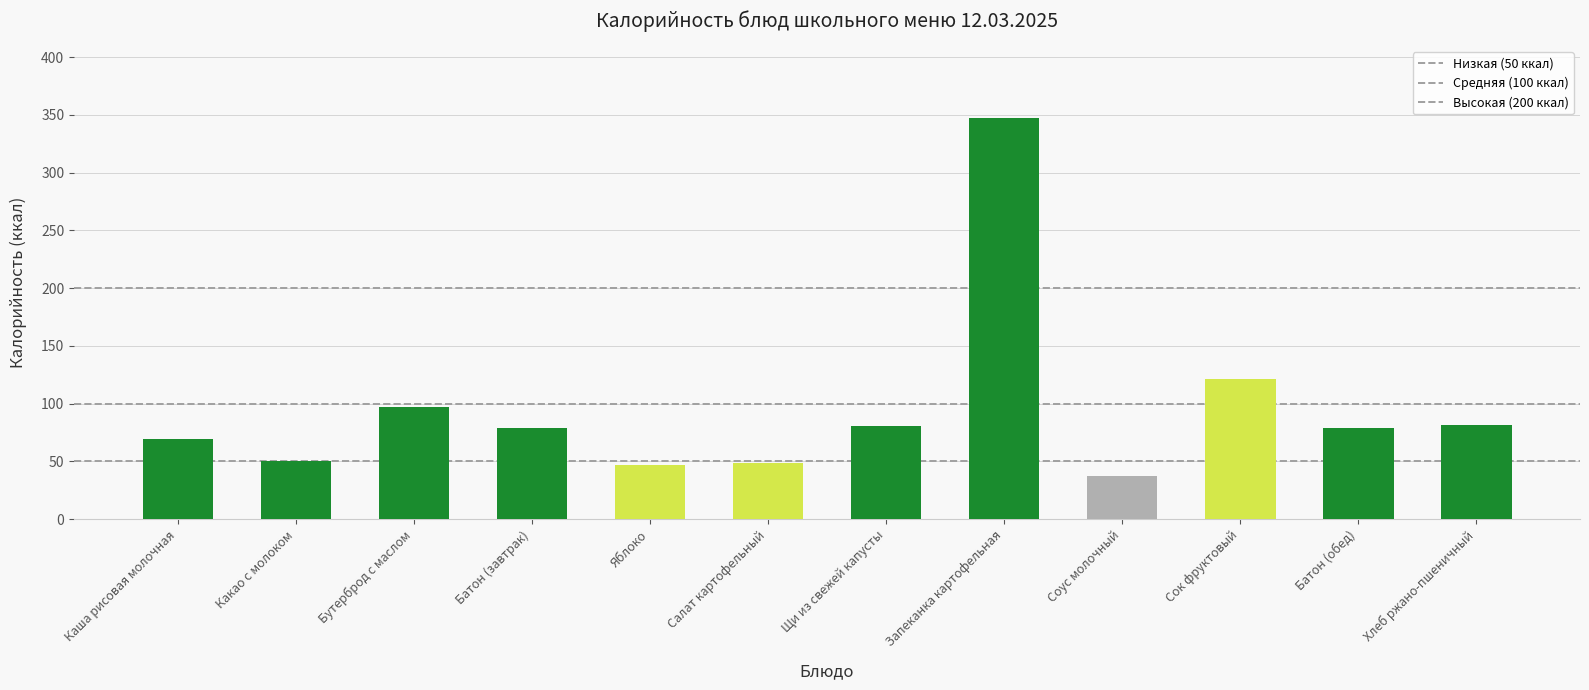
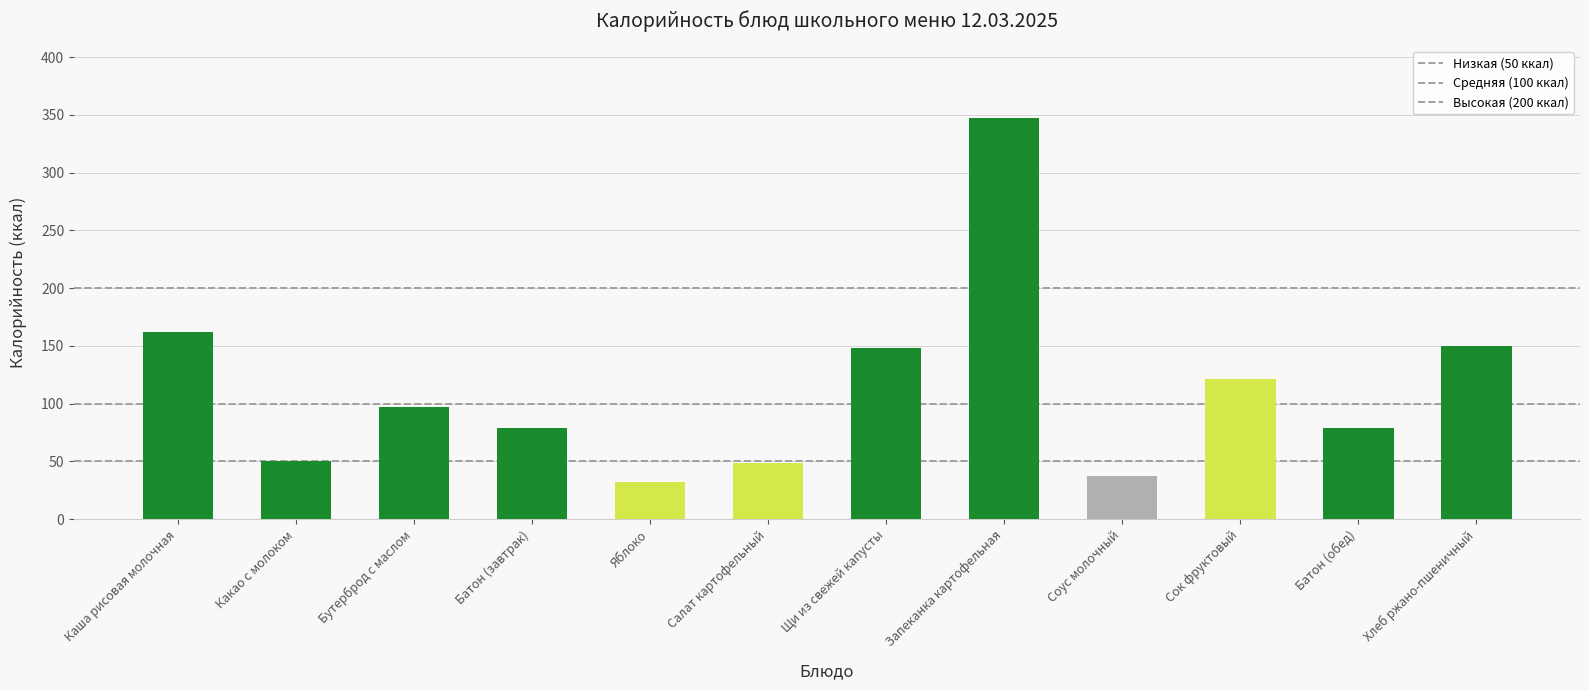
  {
-   "Каша рисовая молочная": 69,
+   "Каша рисовая молочная": 162,
    "Какао с молоком": 50,
    "Бутерброд с маслом": 97,
    "Батон (завтрак)": 79,
-   "Яблоко": 47,
+   "Яблоко": 32,
    "Салат картофельный": 48,
-   "Щи из свежей капусты": 81,
+   "Щи из свежей капусты": 148,
    "Запеканка картофельная": 347,
    "Соус молочный": 37,
    "Сок фруктовый": 121,
    "Батон (обед)": 79,
-   "Хлеб ржано-пшеничный": 82
+   "Хлеб ржано-пшеничный": 150
  }
